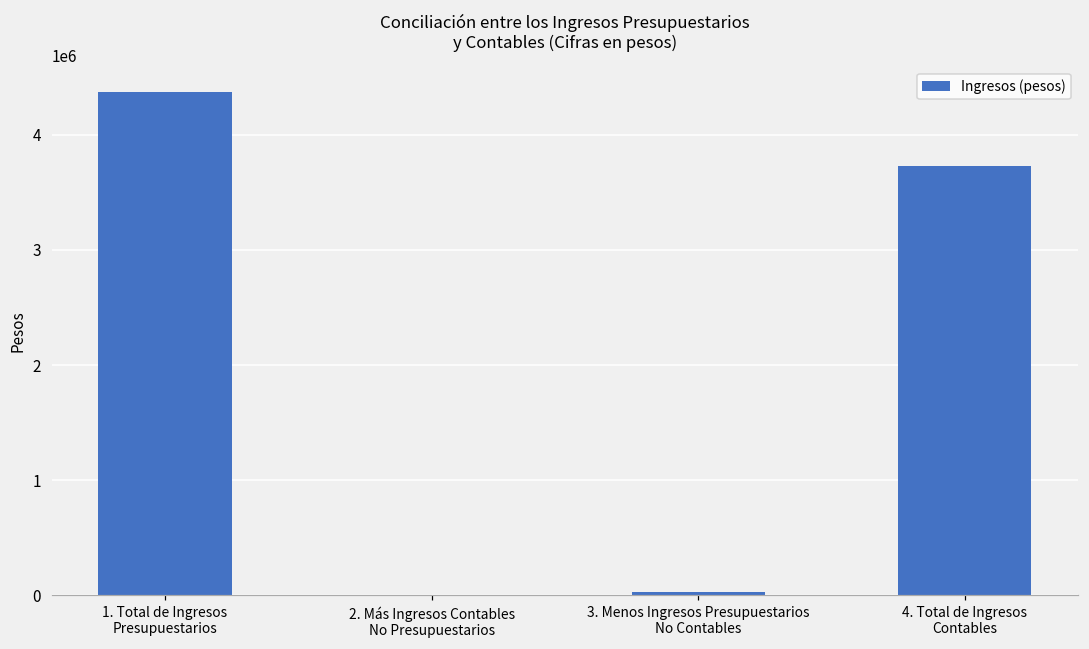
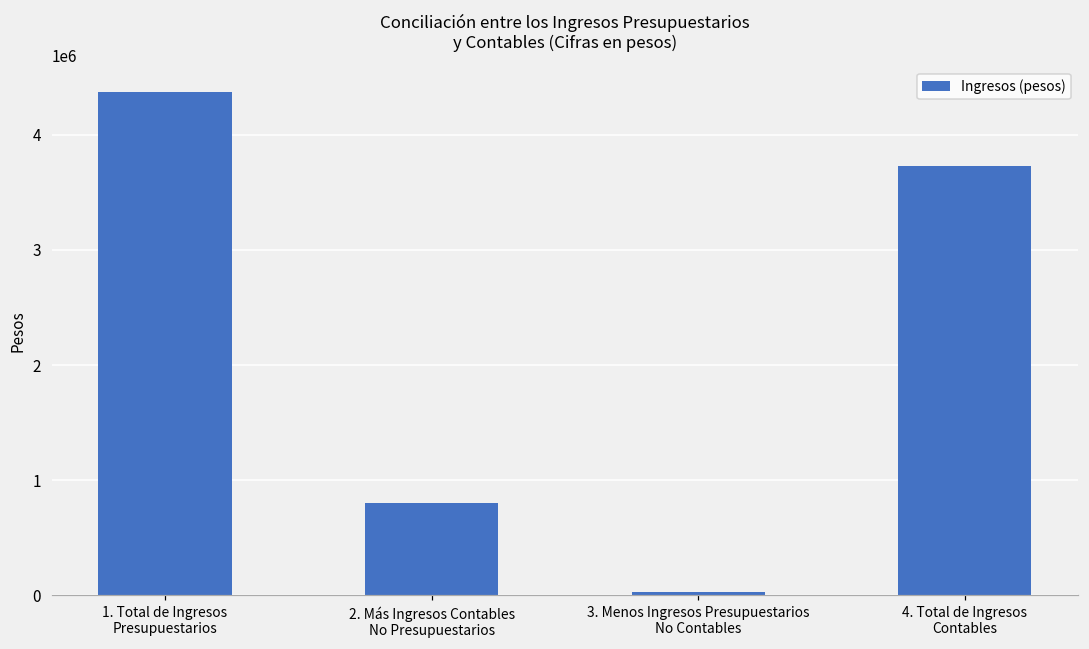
  {
    "1. Total de Ingresos Presupuestarios": 4370000,
-   "2. Más Ingresos Contables No Presupuestarios": 0,
+   "2. Más Ingresos Contables No Presupuestarios": 800000,
    "3. Menos Ingresos Presupuestarios No Contables": 30000,
    "4. Total de Ingresos Contables": 3720000
  }
